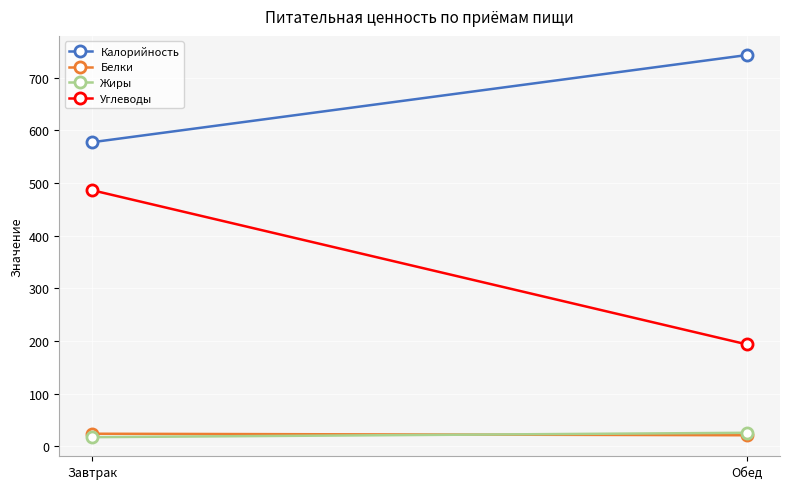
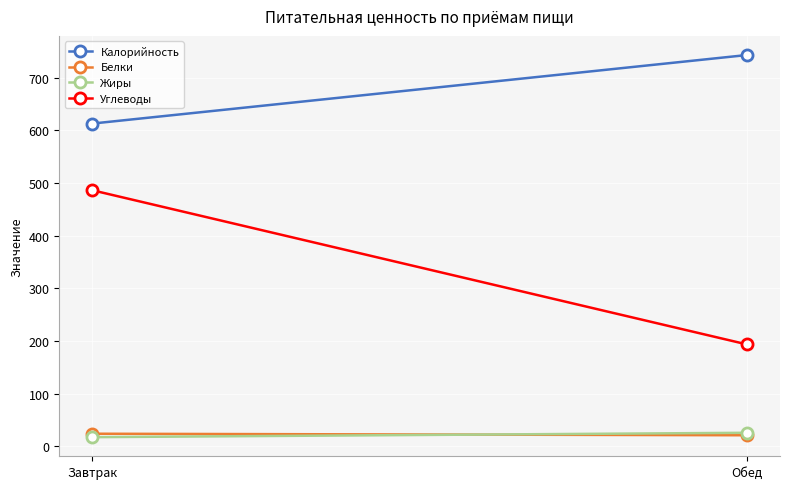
  {
    "Калорийность": {
-     "Завтрак": 580,
+     "Завтрак": 610,
      "Обед": 740
    },
    "Белки": {
      "Завтрак": 20
    },
    "Жиры": {
      "Завтрак": 20
    },
    "Углеводы": {
      "Завтрак": 490,
      "Обед": 190
    }
  }
